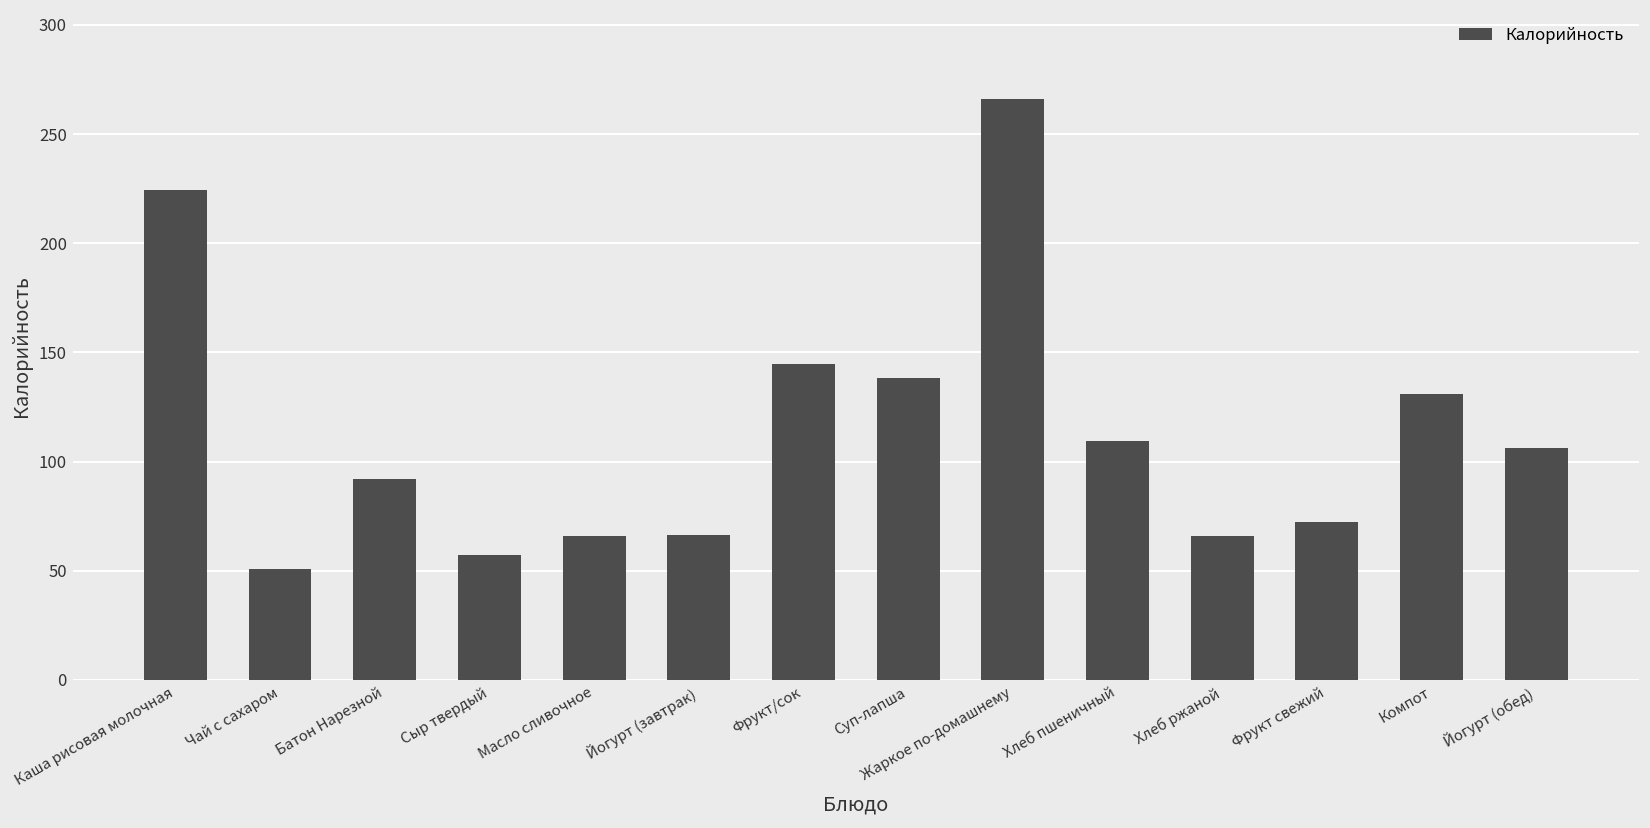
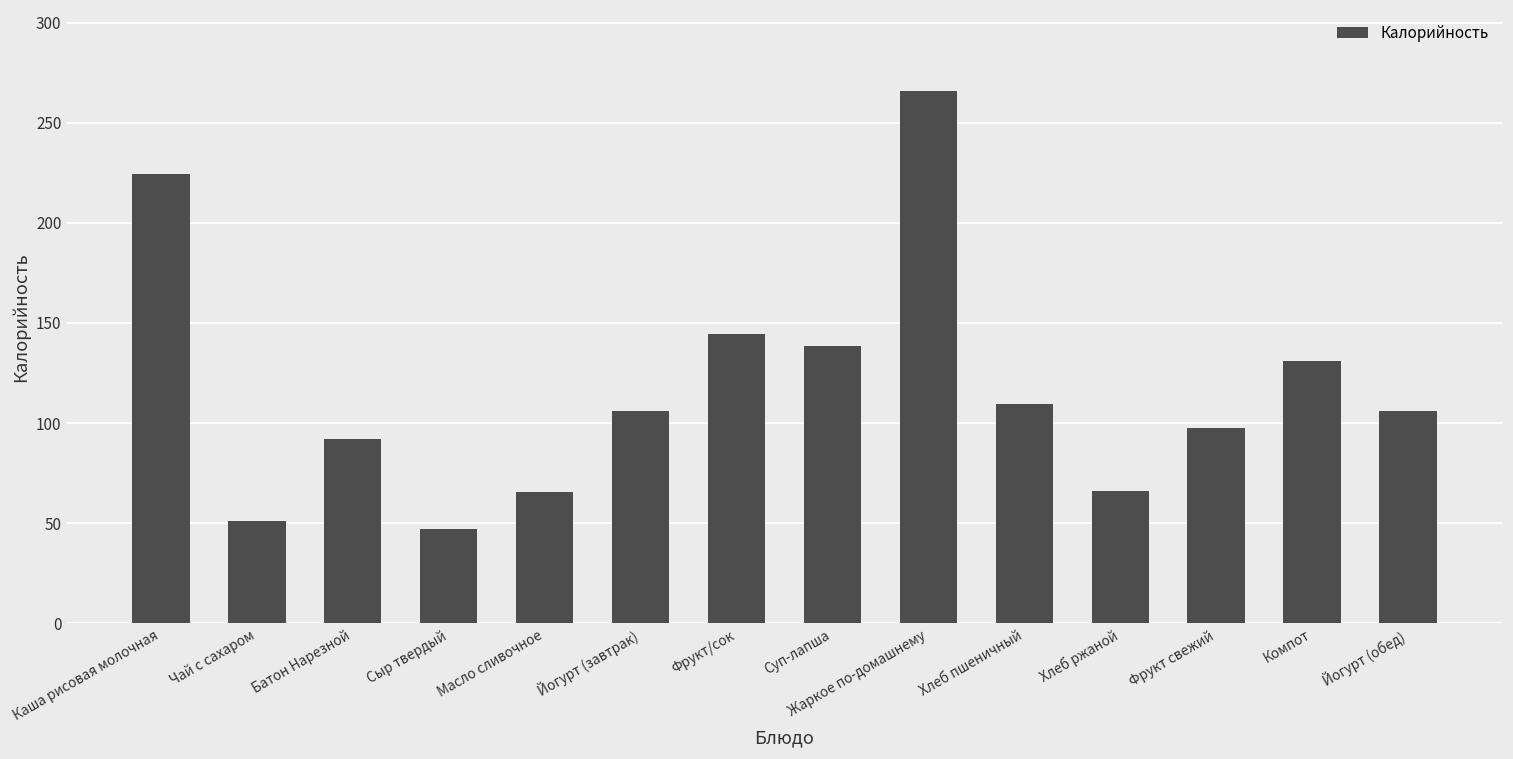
  {
    "Каша рисовая молочная": 224,
    "Чай с сахаром": 51,
    "Батон Нарезной": 92,
-   "Сыр твердый": 57,
+   "Сыр твердый": 47,
    "Масло сливочное": 66,
-   "Йогурт (завтрак)": 66,
+   "Йогурт (завтрак)": 106,
    "Фрукт/сок": 145,
    "Суп-лапша": 138,
    "Жаркое по-домашнему": 266,
    "Хлеб пшеничный": 110,
    "Хлеб ржаной": 66,
-   "Фрукт свежий": 72,
+   "Фрукт свежий": 97,
    "Компот": 131,
    "Йогурт (обед)": 106
  }
